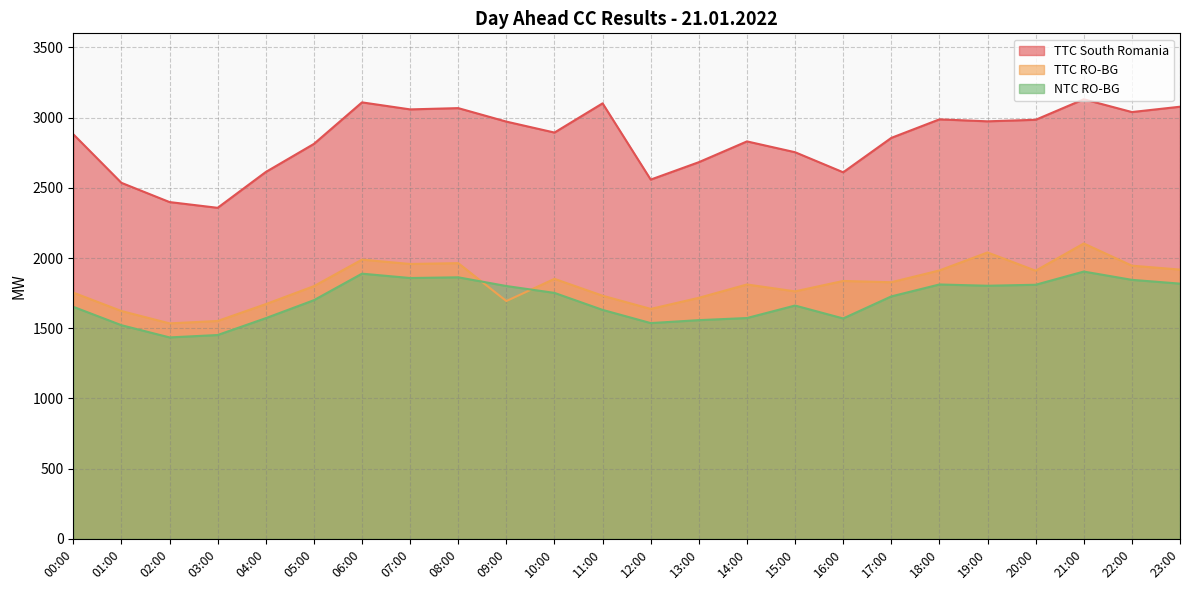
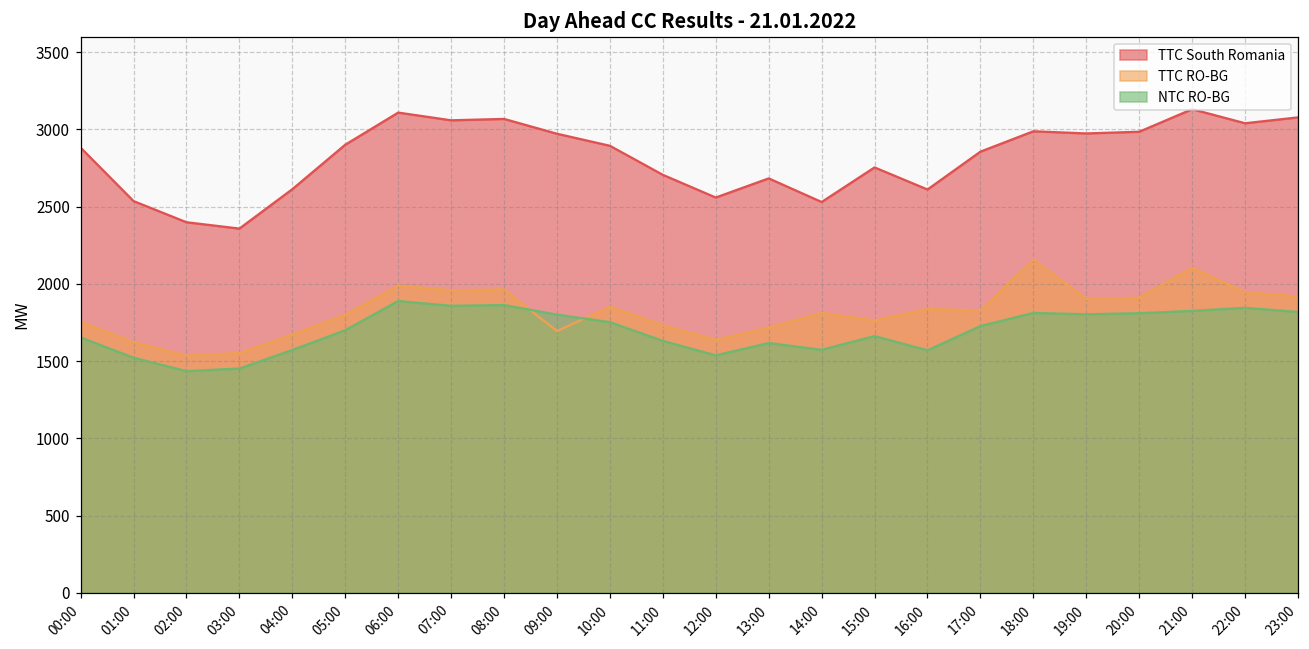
  {
    "TTC South Romania": {
      "00:00": 2880,
      "01:00": 2540,
      "02:00": 2400,
      "03:00": 2360,
      "04:00": 2610,
-     "05:00": 2810,
+     "05:00": 2900,
      "06:00": 3110,
      "07:00": 3060,
      "08:00": 3070,
      "09:00": 2970,
      "10:00": 2890,
-     "11:00": 3100,
+     "11:00": 2710,
      "12:00": 2560,
      "13:00": 2680,
-     "14:00": 2830,
+     "14:00": 2530,
      "15:00": 2750,
      "16:00": 2610,
      "17:00": 2860,
      "18:00": 2990,
      "19:00": 2970,
      "20:00": 2990,
      "22:00": 3040,
      "23:00": 3080
    },
    "TTC RO-BG": {
      "00:00": 1750,
      "01:00": 1620,
      "02:00": 1540,
      "03:00": 1550,
      "04:00": 1670,
      "05:00": 1800,
      "06:00": 1990,
      "07:00": 1960,
      "08:00": 1960,
      "09:00": 1690,
      "10:00": 1850,
      "11:00": 1730,
      "12:00": 1640,
      "13:00": 1720,
      "14:00": 1810,
      "15:00": 1760,
      "16:00": 1840,
      "17:00": 1830,
-     "18:00": 1910,
-     "19:00": 2040,
+     "18:00": 2160,
+     "19:00": 1900,
      "20:00": 1910,
      "21:00": 2100,
      "22:00": 1950,
      "23:00": 1920
    },
    "NTC RO-BG": {
      "00:00": 1650,
      "01:00": 1520,
      "02:00": 1440,
      "03:00": 1450,
      "04:00": 1570,
      "05:00": 1700,
      "06:00": 1890,
      "07:00": 1860,
      "08:00": 1860,
      "09:00": 1800,
      "10:00": 1750,
      "11:00": 1630,
      "12:00": 1540,
-     "13:00": 1560,
+     "13:00": 1620,
      "14:00": 1570,
      "15:00": 1660,
      "16:00": 1570,
      "17:00": 1730,
      "18:00": 1810,
      "19:00": 1800,
      "20:00": 1810,
-     "21:00": 1900,
+     "21:00": 1830,
      "22:00": 1850,
      "23:00": 1820
    }
  }
